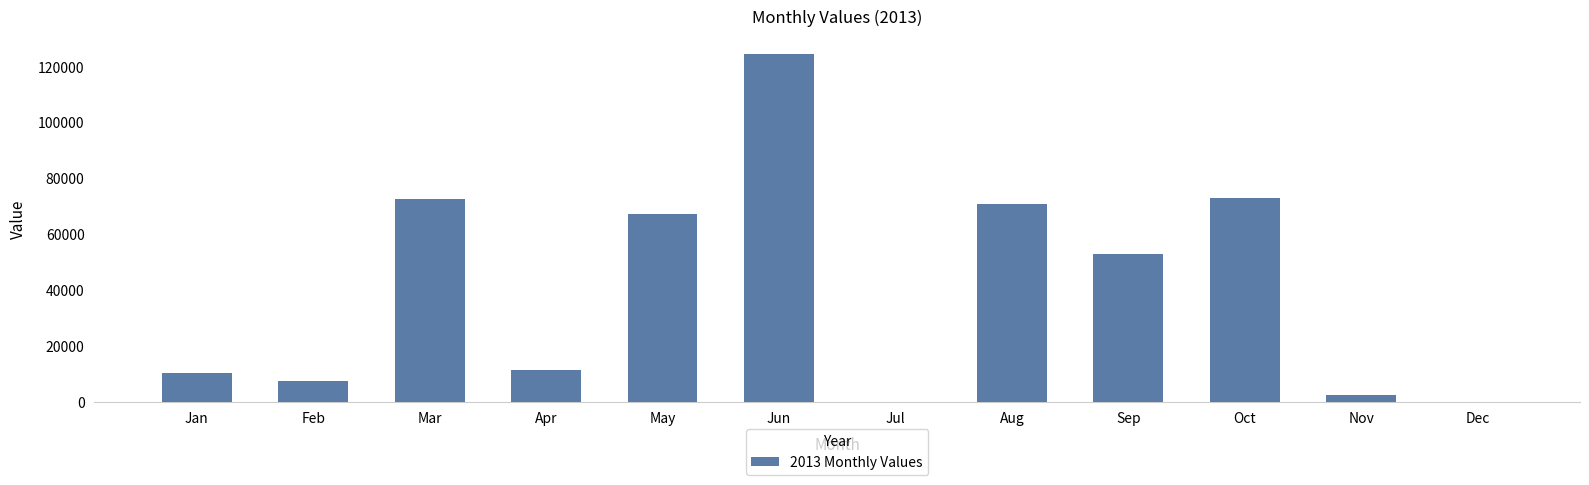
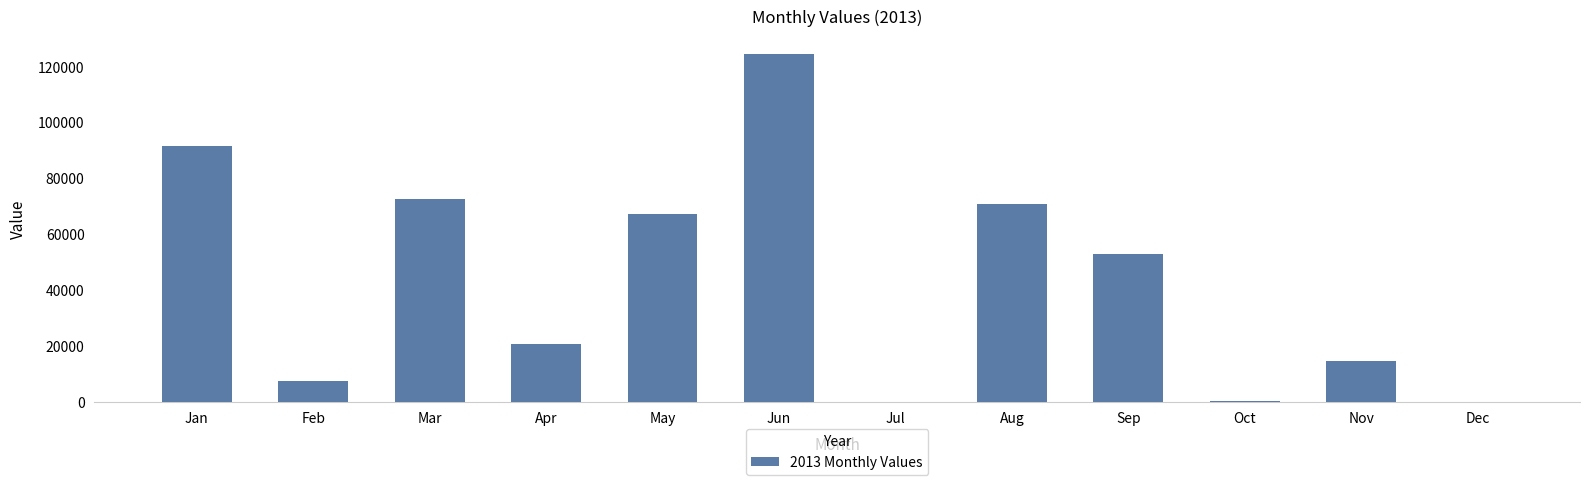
  {
-   "Jan": 10000,
+   "Jan": 91000,
    "Feb": 7000,
    "Mar": 73000,
-   "Apr": 11000,
+   "Apr": 21000,
    "May": 67000,
    "Jun": 124000,
    "Aug": 71000,
    "Sep": 53000,
-   "Oct": 73000,
-   "Nov": 3000
+   "Oct": 0,
+   "Nov": 14000
  }
